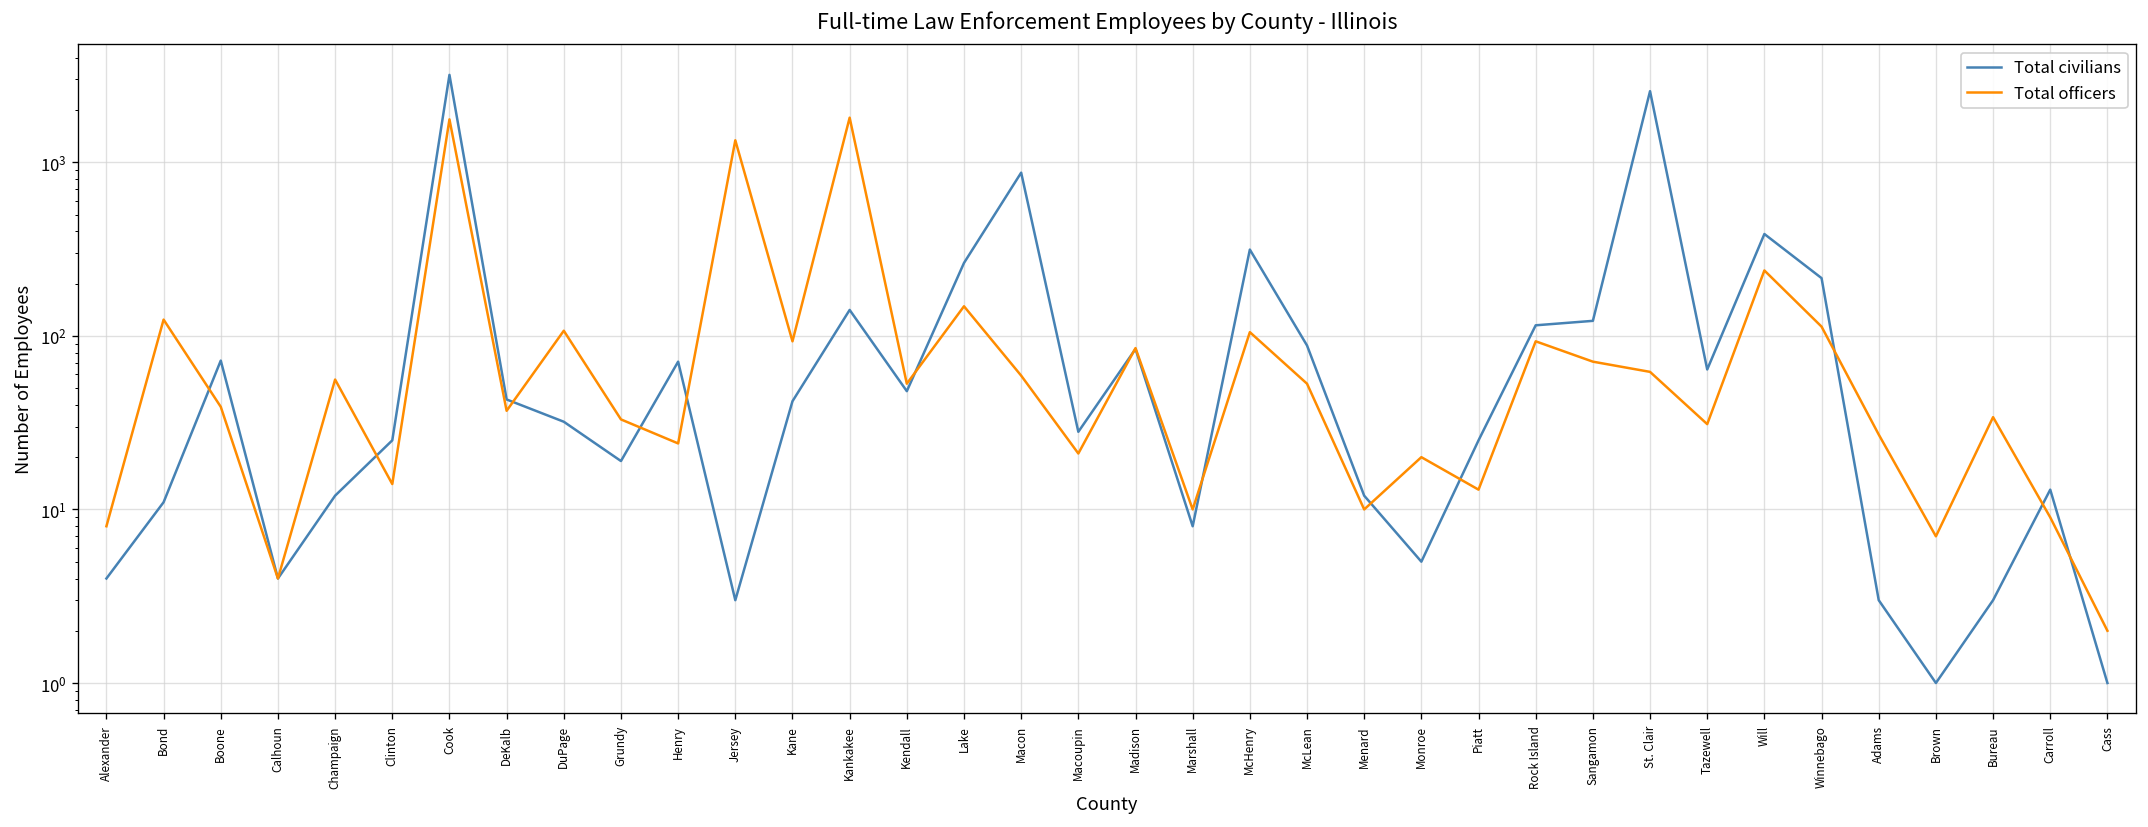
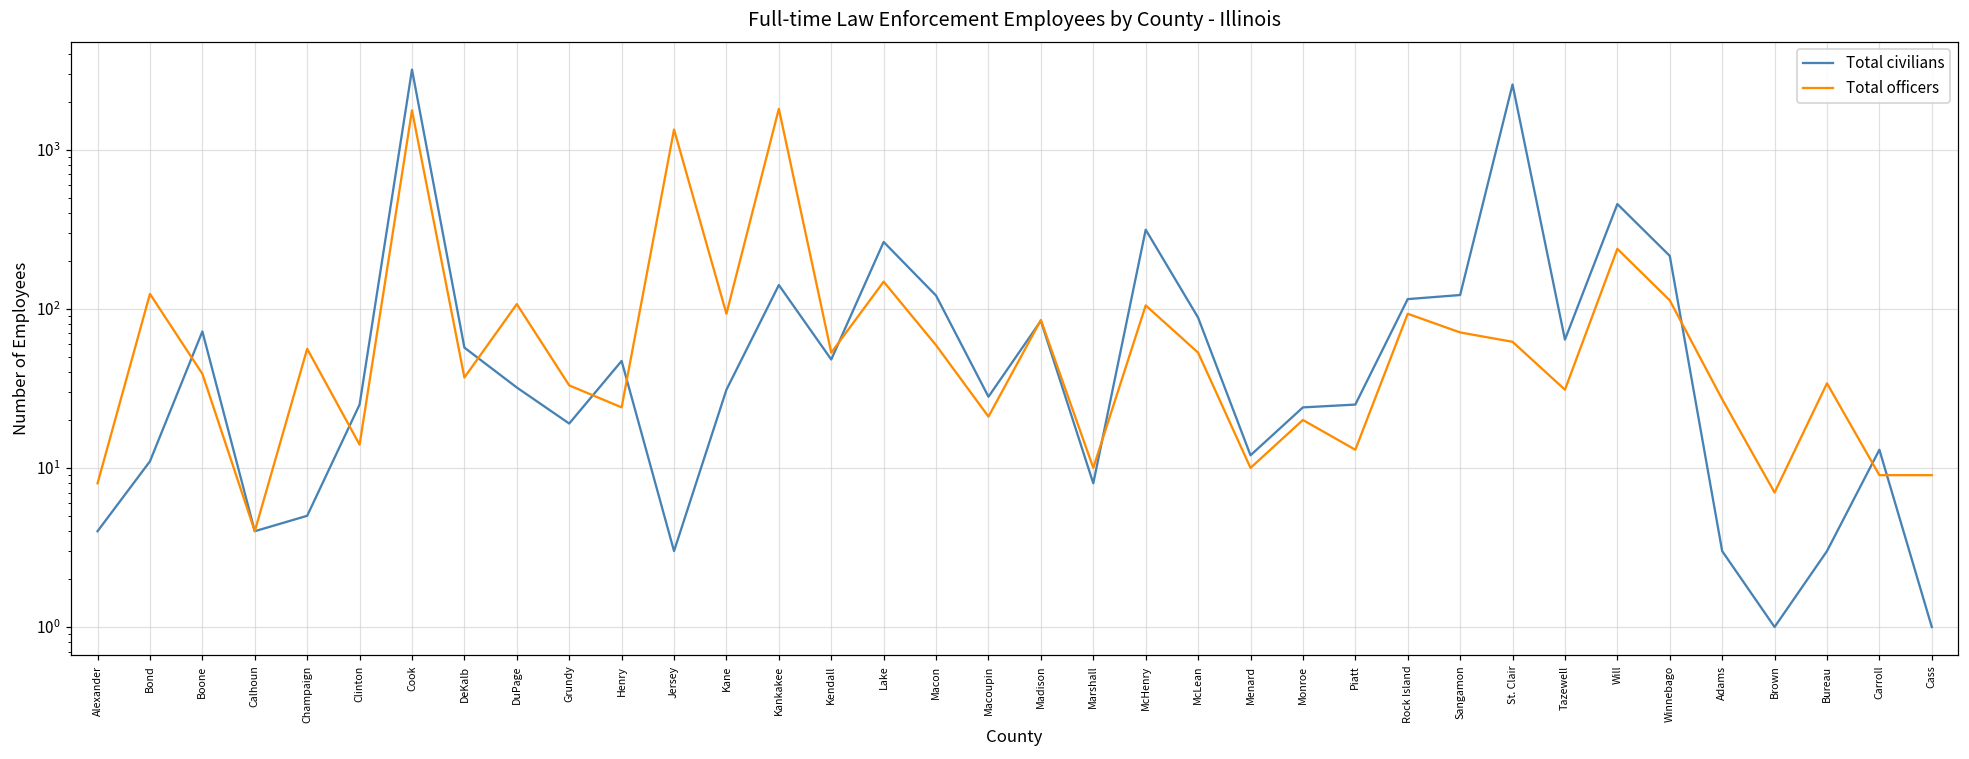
  {
    "Total civilians": {
      "Alexander": 4,
      "Bond": 11,
      "Boone": 70,
-     "Champaign": 12,
+     "Champaign": 5,
      "Clinton": 25,
      "Cook": 3200,
-     "DeKalb": 43,
+     "DeKalb": 57,
      "DuPage": 32,
      "Grundy": 19,
-     "Henry": 70,
+     "Henry": 47,
      "Jersey": 3,
-     "Kane": 42,
+     "Kane": 31,
      "Kankakee": 140,
      "Kendall": 48,
      "Lake": 260,
-     "Macon": 900,
+     "Macon": 120,
      "Macoupin": 28,
      "Marshall": 8,
      "McHenry": 310,
      "McLean": 90,
      "Menard": 12,
-     "Monroe": 5,
+     "Monroe": 24,
      "Piatt": 25,
      "Rock Island": 120,
      "Sangamon": 120,
      "St. Clair": 2600,
      "Tazewell": 60,
-     "Will": 390,
+     "Will": 460,
      "Winnebago": 220,
      "Adams": 3,
      "Brown": 1,
      "Bureau": 3,
      "Carroll": 13,
      "Cass": 1
    },
    "Total officers": {
      "Alexander": 8,
      "Bond": 120,
      "Boone": 39,
      "Champaign": 56,
      "Clinton": 14,
      "Cook": 1800,
      "DeKalb": 37,
      "DuPage": 110,
      "Grundy": 33,
      "Henry": 24,
      "Jersey": 1300,
      "Kane": 90,
      "Kankakee": 1800,
      "Kendall": 53,
      "Lake": 150,
      "Macon": 59,
      "Macoupin": 21,
      "Marshall": 10,
      "McHenry": 110,
      "McLean": 53,
      "Menard": 10,
      "Monroe": 20,
      "Piatt": 13,
      "Rock Island": 90,
      "Sangamon": 70,
      "St. Clair": 62,
      "Tazewell": 31,
      "Will": 240,
      "Winnebago": 110,
      "Adams": 27,
      "Brown": 7,
      "Bureau": 34,
      "Carroll": 9,
-     "Cass": 2
+     "Cass": 9
    }
  }
